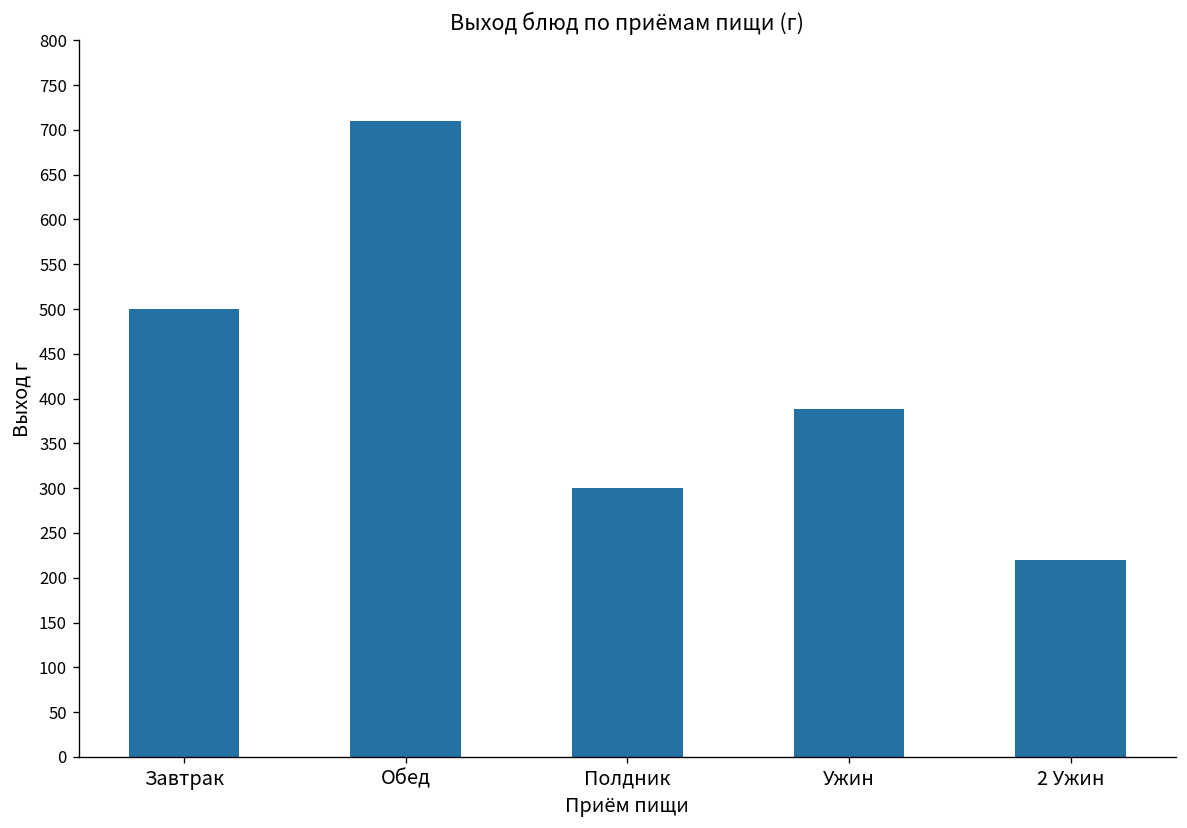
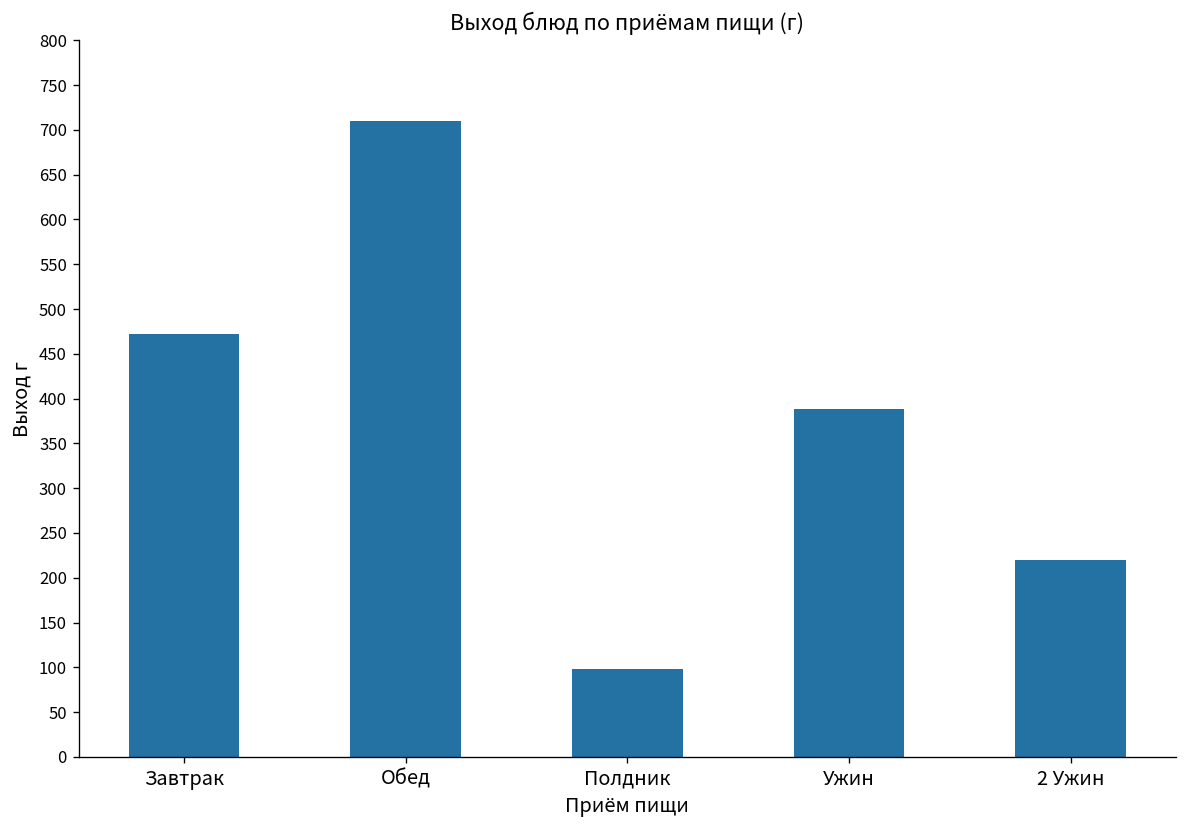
  {
-   "Завтрак": 500,
+   "Завтрак": 470,
    "Обед": 710,
-   "Полдник": 300,
+   "Полдник": 100,
    "Ужин": 390,
    "2 Ужин": 220
  }
